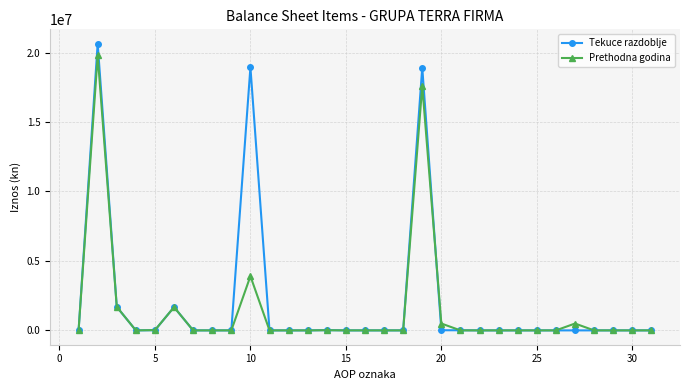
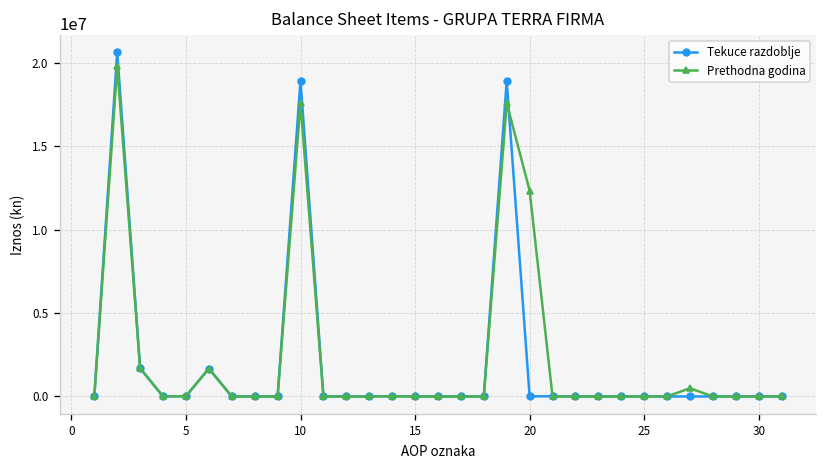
  {
    "Tekuce razdoblje": {
      "10": 18900000,
      "20": 0
    },
    "Prethodna godina": {
-     "10": 3900000,
-     "20": 500000
+     "10": 17600000,
+     "20": 12400000
    }
  }
